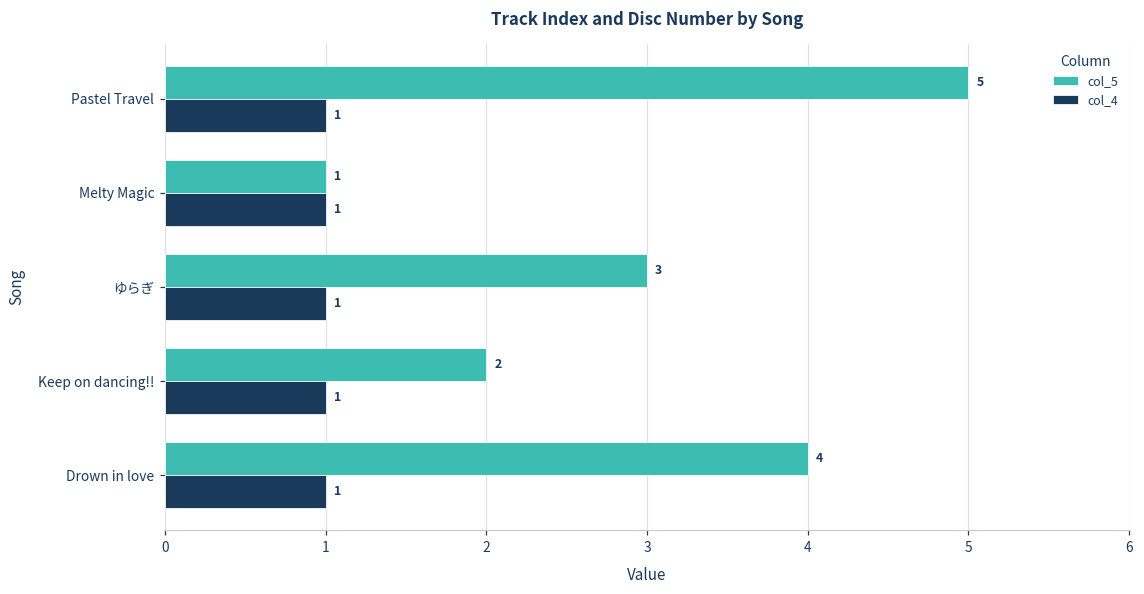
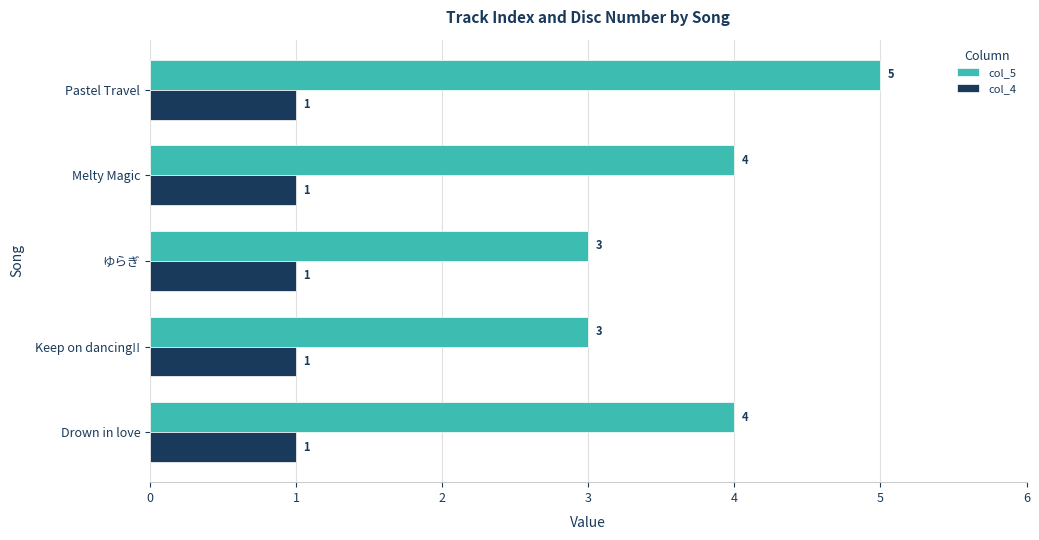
  {
    "col_5": {
      "Pastel Travel": 5,
-     "Melty Magic": 1,
+     "Melty Magic": 4,
      "ゆらぎ": 3,
-     "Keep on dancing!!": 2,
+     "Keep on dancing!!": 3,
      "Drown in love": 4
    },
    "col_4": {
      "Pastel Travel": 1,
      "Melty Magic": 1,
      "ゆらぎ": 1,
      "Keep on dancing!!": 1,
      "Drown in love": 1
    }
  }
